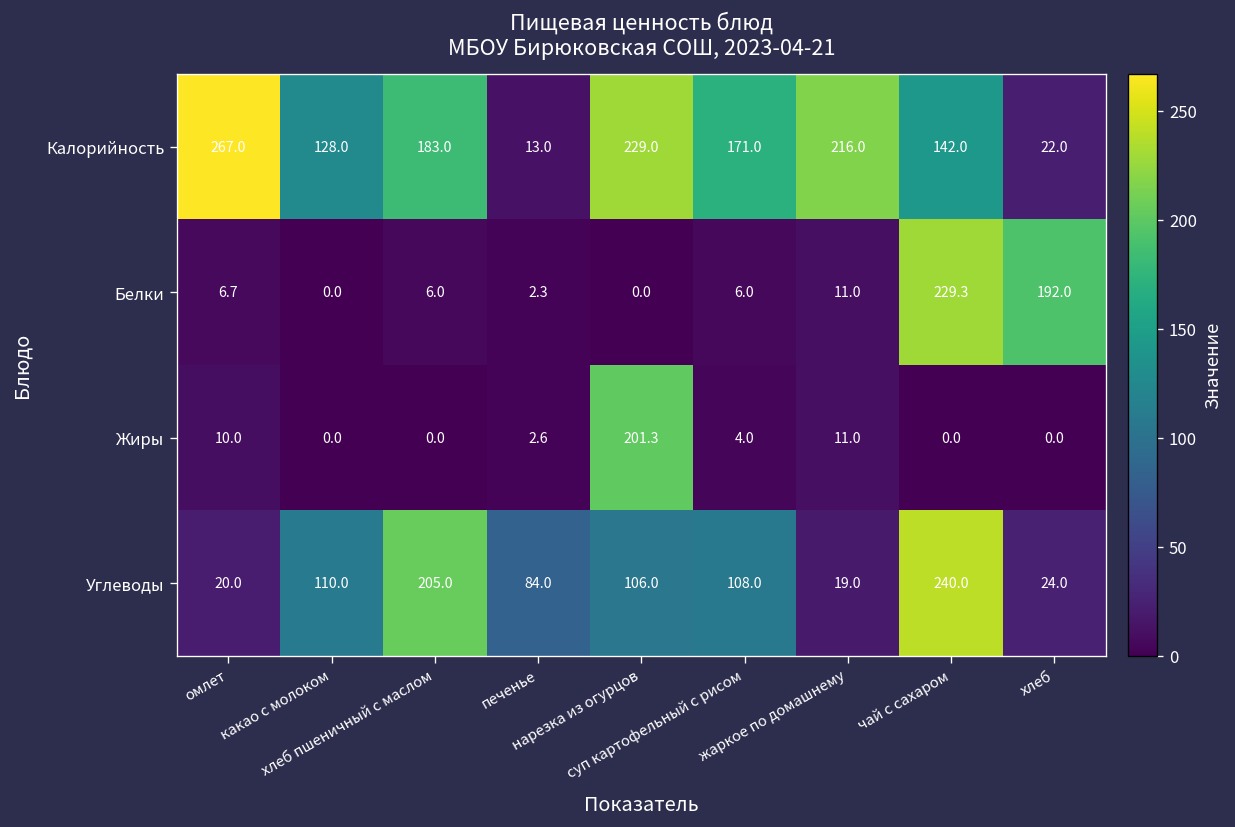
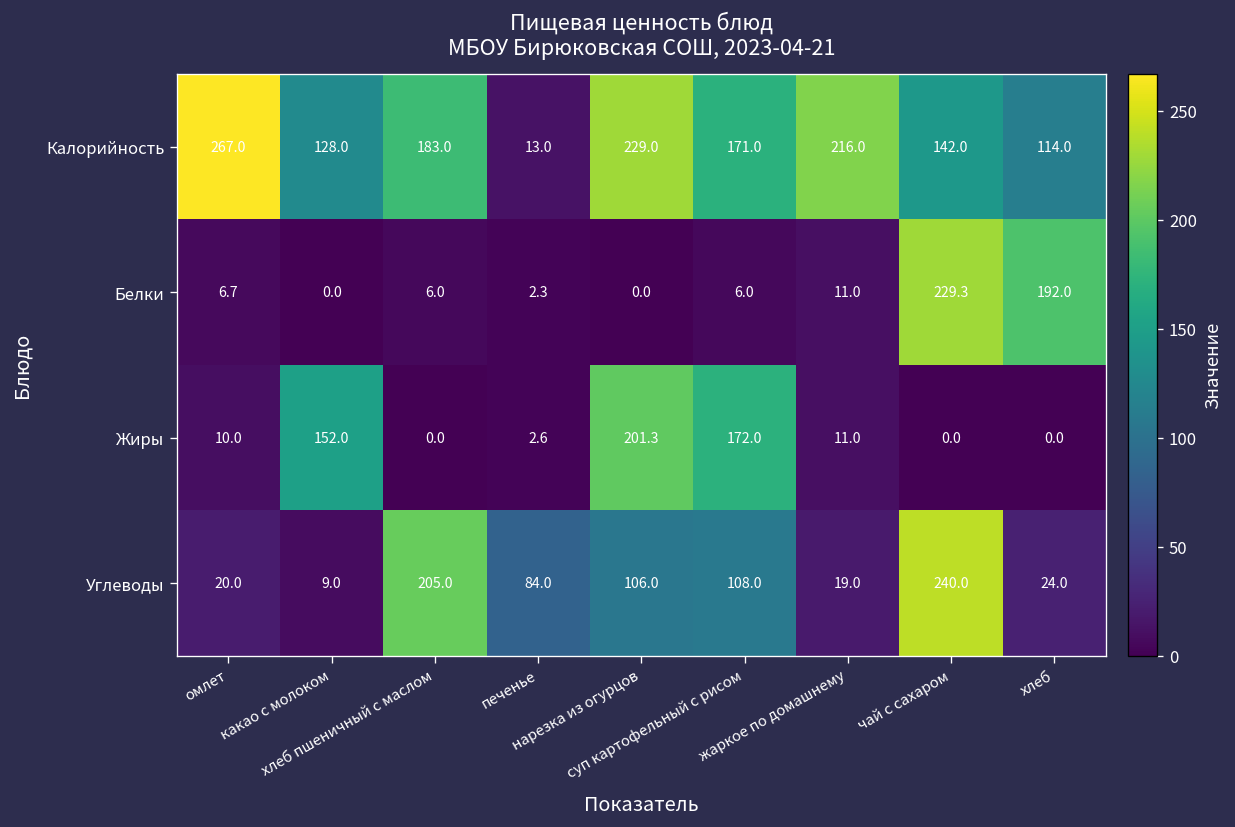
  {
    "Калорийность": {
      "омлет": 267.0,
      "какао с молоком": 128.0,
      "хлеб пшеничный с маслом": 183.0,
      "печенье": 13.0,
      "нарезка из огурцов": 229.0,
      "суп картофельный с рисом": 171.0,
      "жаркое по домашнему": 216.0,
      "чай с сахаром": 142.0,
-     "хлеб": 22.0
+     "хлеб": 114.0
    },
    "Белки": {
      "омлет": 6.7,
      "какао с молоком": 0.0,
      "хлеб пшеничный с маслом": 6.0,
      "печенье": 2.3,
      "нарезка из огурцов": 0.0,
      "суп картофельный с рисом": 6.0,
      "жаркое по домашнему": 11.0,
      "чай с сахаром": 229.3,
      "хлеб": 192.0
    },
    "Жиры": {
      "омлет": 10.0,
-     "какао с молоком": 0.0,
+     "какао с молоком": 152.0,
      "хлеб пшеничный с маслом": 0.0,
      "печенье": 2.6,
      "нарезка из огурцов": 201.3,
-     "суп картофельный с рисом": 4.0,
+     "суп картофельный с рисом": 172.0,
      "жаркое по домашнему": 11.0,
      "чай с сахаром": 0.0,
      "хлеб": 0.0
    },
    "Углеводы": {
      "омлет": 20.0,
-     "какао с молоком": 110.0,
+     "какао с молоком": 9.0,
      "хлеб пшеничный с маслом": 205.0,
      "печенье": 84.0,
      "нарезка из огурцов": 106.0,
      "суп картофельный с рисом": 108.0,
      "жаркое по домашнему": 19.0,
      "чай с сахаром": 240.0,
      "хлеб": 24.0
    }
  }
